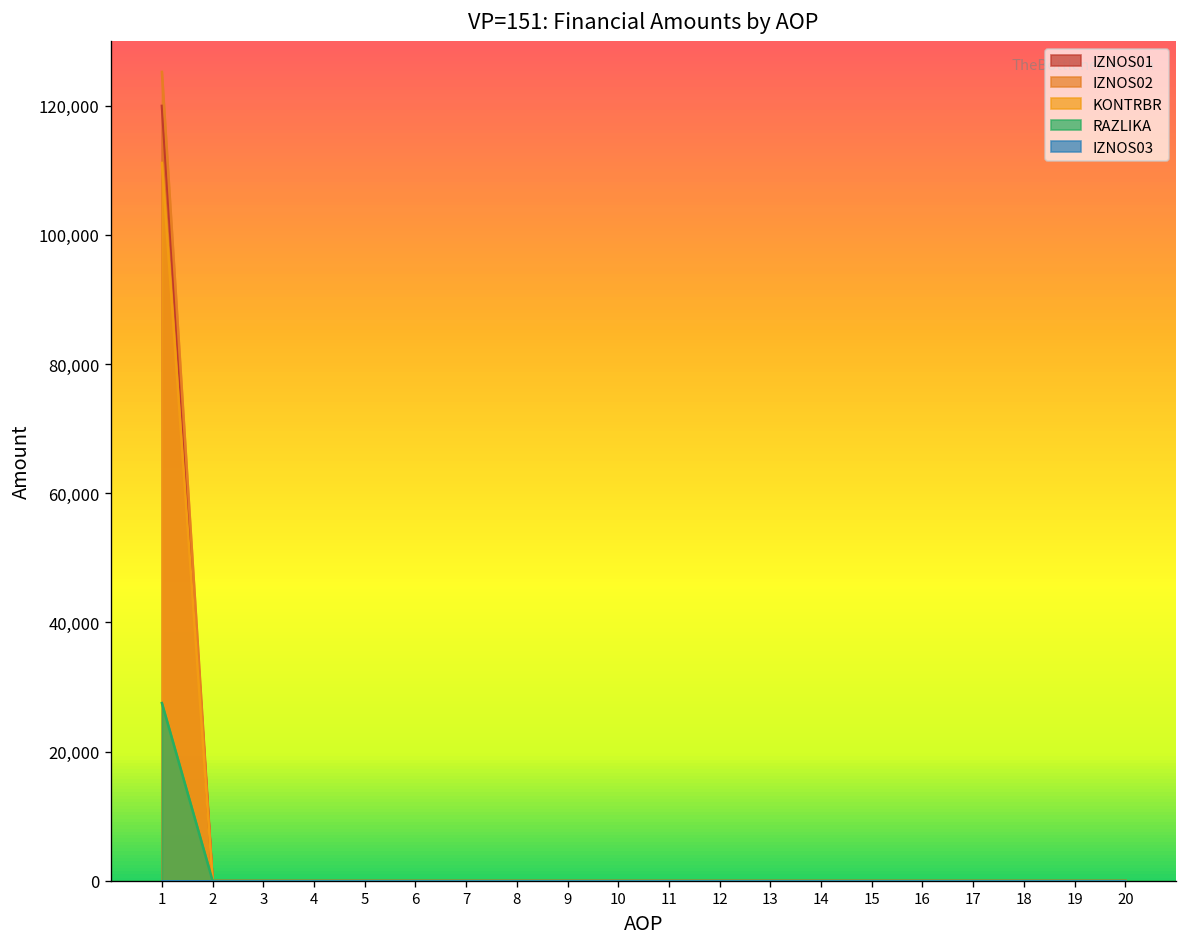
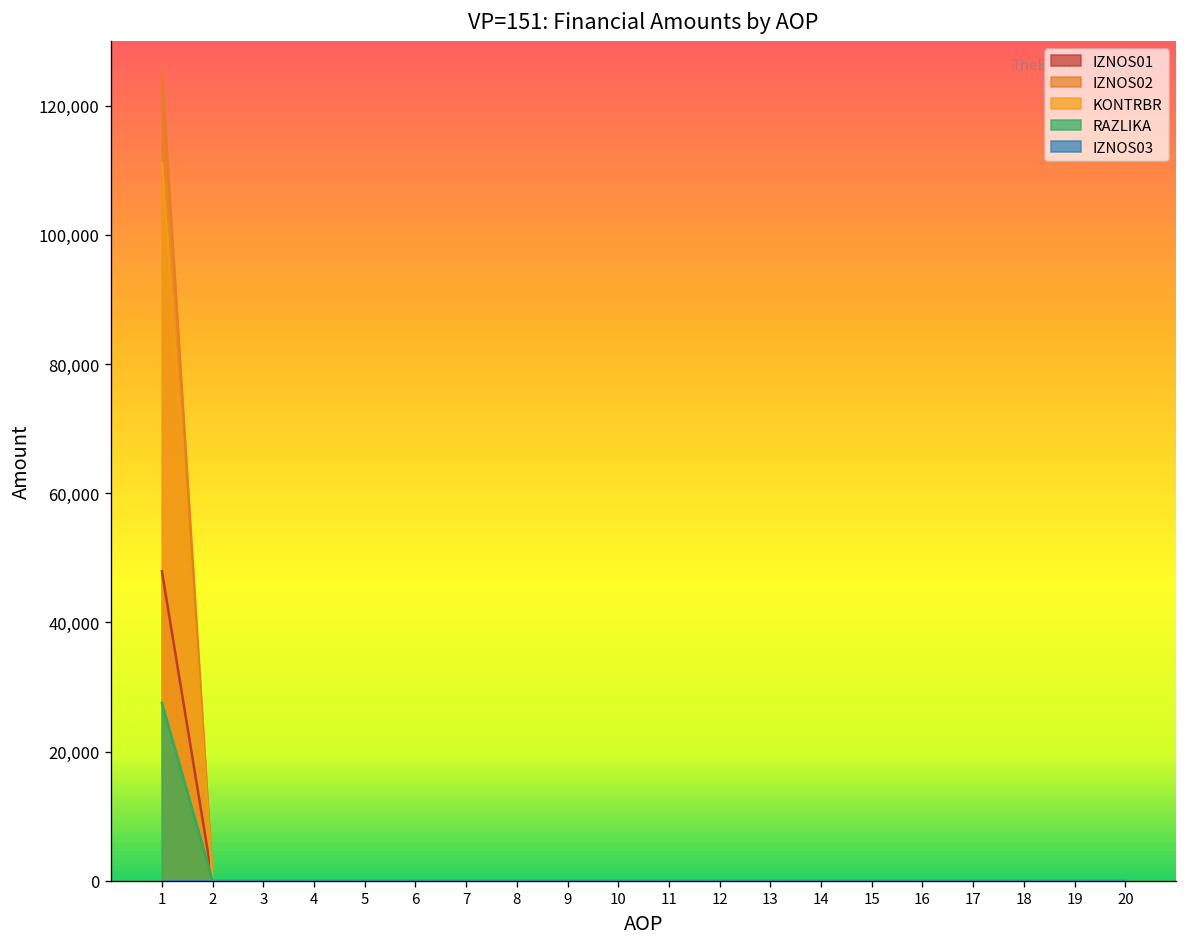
  {
    "IZNOS01": {
-     "1": "120,000"
+     "1": "48,000"
    },
    "RAZLIKA": {
      "1": "28,000"
    },
    "IZNOS03": {
      "1": "0"
    }
  }
